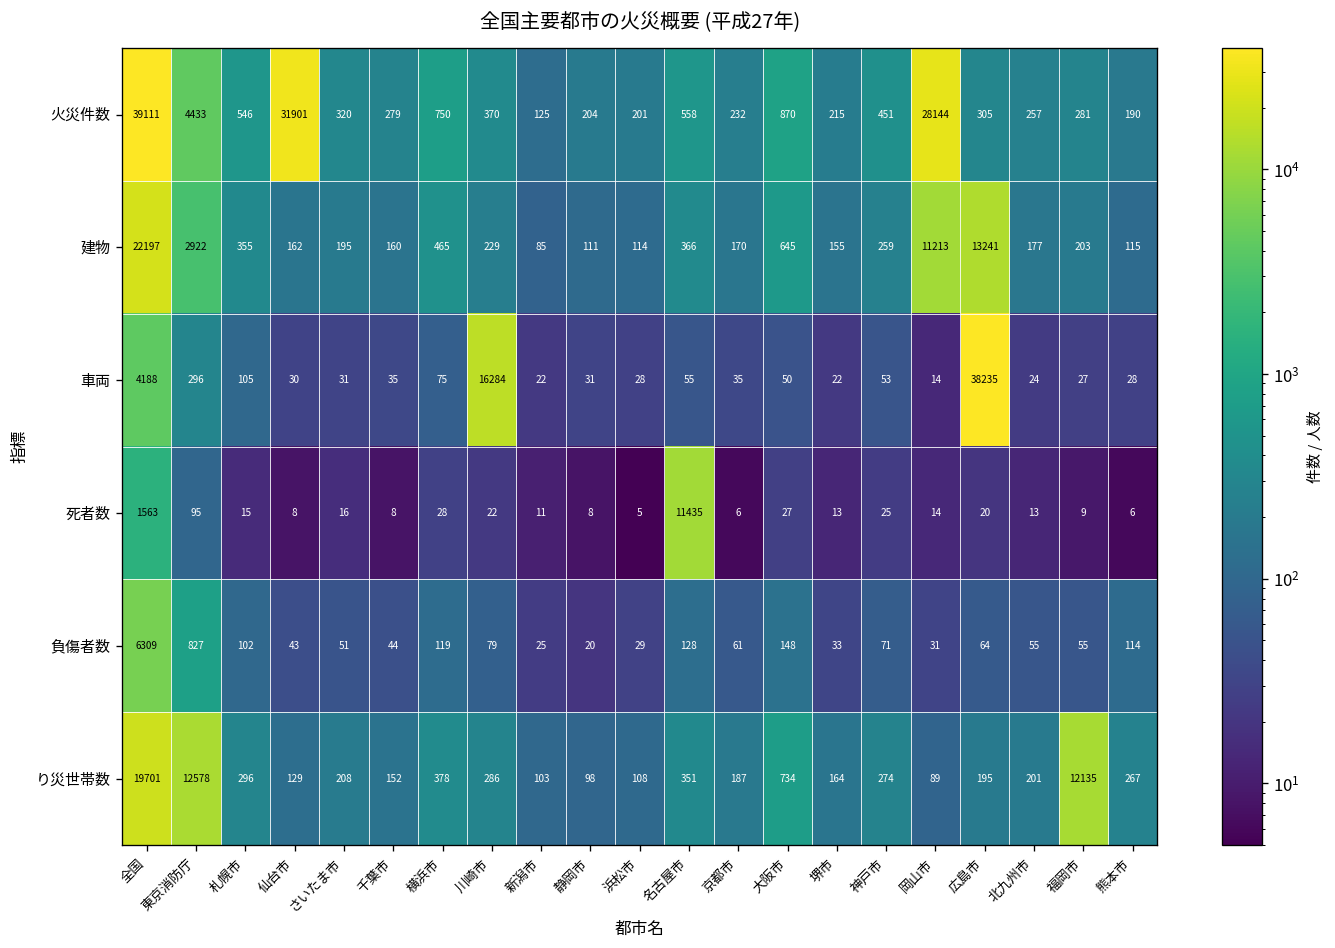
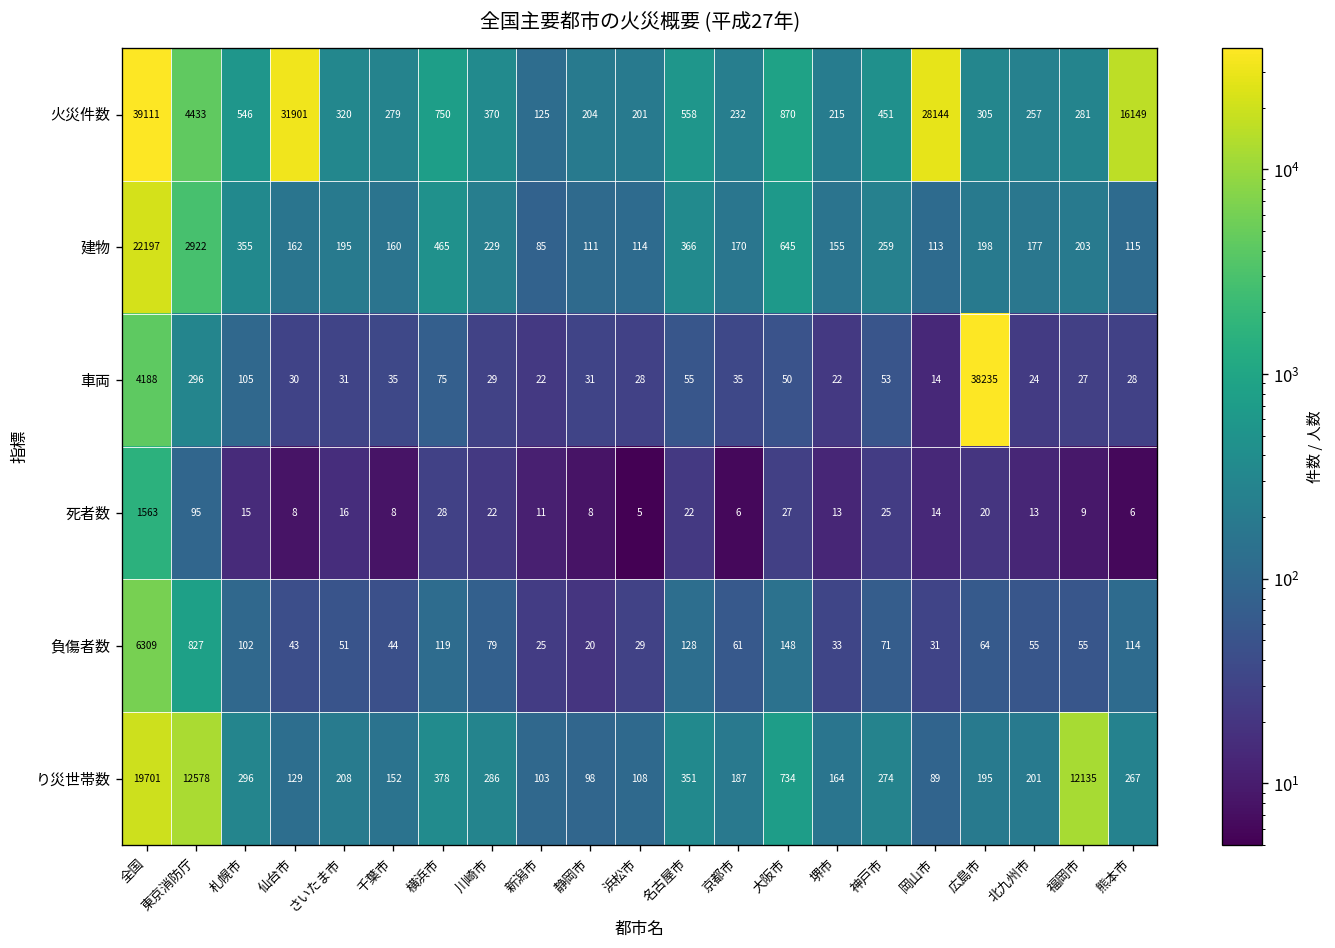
  {
    "火災件数": {
      "全国": 39111,
      "東京消防庁": 4433,
      "札幌市": 546,
      "仙台市": 31901,
      "さいたま市": 320,
      "千葉市": 279,
      "横浜市": 750,
      "川崎市": 370,
      "新潟市": 125,
      "静岡市": 204,
      "浜松市": 201,
      "名古屋市": 558,
      "京都市": 232,
      "大阪市": 870,
      "堺市": 215,
      "神戸市": 451,
      "岡山市": 28144,
      "広島市": 305,
      "北九州市": 257,
      "福岡市": 281,
-     "熊本市": 190
+     "熊本市": 16149
    },
    "建物": {
      "全国": 22197,
      "東京消防庁": 2922,
      "札幌市": 355,
      "仙台市": 162,
      "さいたま市": 195,
      "千葉市": 160,
      "横浜市": 465,
      "川崎市": 229,
      "新潟市": 85,
      "静岡市": 111,
      "浜松市": 114,
      "名古屋市": 366,
      "京都市": 170,
      "大阪市": 645,
      "堺市": 155,
      "神戸市": 259,
-     "岡山市": 11213,
-     "広島市": 13241,
+     "岡山市": 113,
+     "広島市": 198,
      "北九州市": 177,
      "福岡市": 203,
      "熊本市": 115
    },
    "車両": {
      "全国": 4188,
      "東京消防庁": 296,
      "札幌市": 105,
      "仙台市": 30,
      "さいたま市": 31,
      "千葉市": 35,
      "横浜市": 75,
-     "川崎市": 16284,
+     "川崎市": 29,
      "新潟市": 22,
      "静岡市": 31,
      "浜松市": 28,
      "名古屋市": 55,
      "京都市": 35,
      "大阪市": 50,
      "堺市": 22,
      "神戸市": 53,
      "岡山市": 14,
      "広島市": 38235,
      "北九州市": 24,
      "福岡市": 27,
      "熊本市": 28
    },
    "死者数": {
      "全国": 1563,
      "東京消防庁": 95,
      "札幌市": 15,
      "仙台市": 8,
      "さいたま市": 16,
      "千葉市": 8,
      "横浜市": 28,
      "川崎市": 22,
      "新潟市": 11,
      "静岡市": 8,
      "浜松市": 5,
-     "名古屋市": 11435,
+     "名古屋市": 22,
      "京都市": 6,
      "大阪市": 27,
      "堺市": 13,
      "神戸市": 25,
      "岡山市": 14,
      "広島市": 20,
      "北九州市": 13,
      "福岡市": 9,
      "熊本市": 6
    },
    "負傷者数": {
      "全国": 6309,
      "東京消防庁": 827,
      "札幌市": 102,
      "仙台市": 43,
      "さいたま市": 51,
      "千葉市": 44,
      "横浜市": 119,
      "川崎市": 79,
      "新潟市": 25,
      "静岡市": 20,
      "浜松市": 29,
      "名古屋市": 128,
      "京都市": 61,
      "大阪市": 148,
      "堺市": 33,
      "神戸市": 71,
      "岡山市": 31,
      "広島市": 64,
      "北九州市": 55,
      "福岡市": 55,
      "熊本市": 114
    },
    "り災世帯数": {
      "全国": 19701,
      "東京消防庁": 12578,
      "札幌市": 296,
      "仙台市": 129,
      "さいたま市": 208,
      "千葉市": 152,
      "横浜市": 378,
      "川崎市": 286,
      "新潟市": 103,
      "静岡市": 98,
      "浜松市": 108,
      "名古屋市": 351,
      "京都市": 187,
      "大阪市": 734,
      "堺市": 164,
      "神戸市": 274,
      "岡山市": 89,
      "広島市": 195,
      "北九州市": 201,
      "福岡市": 12135,
      "熊本市": 267
    }
  }
